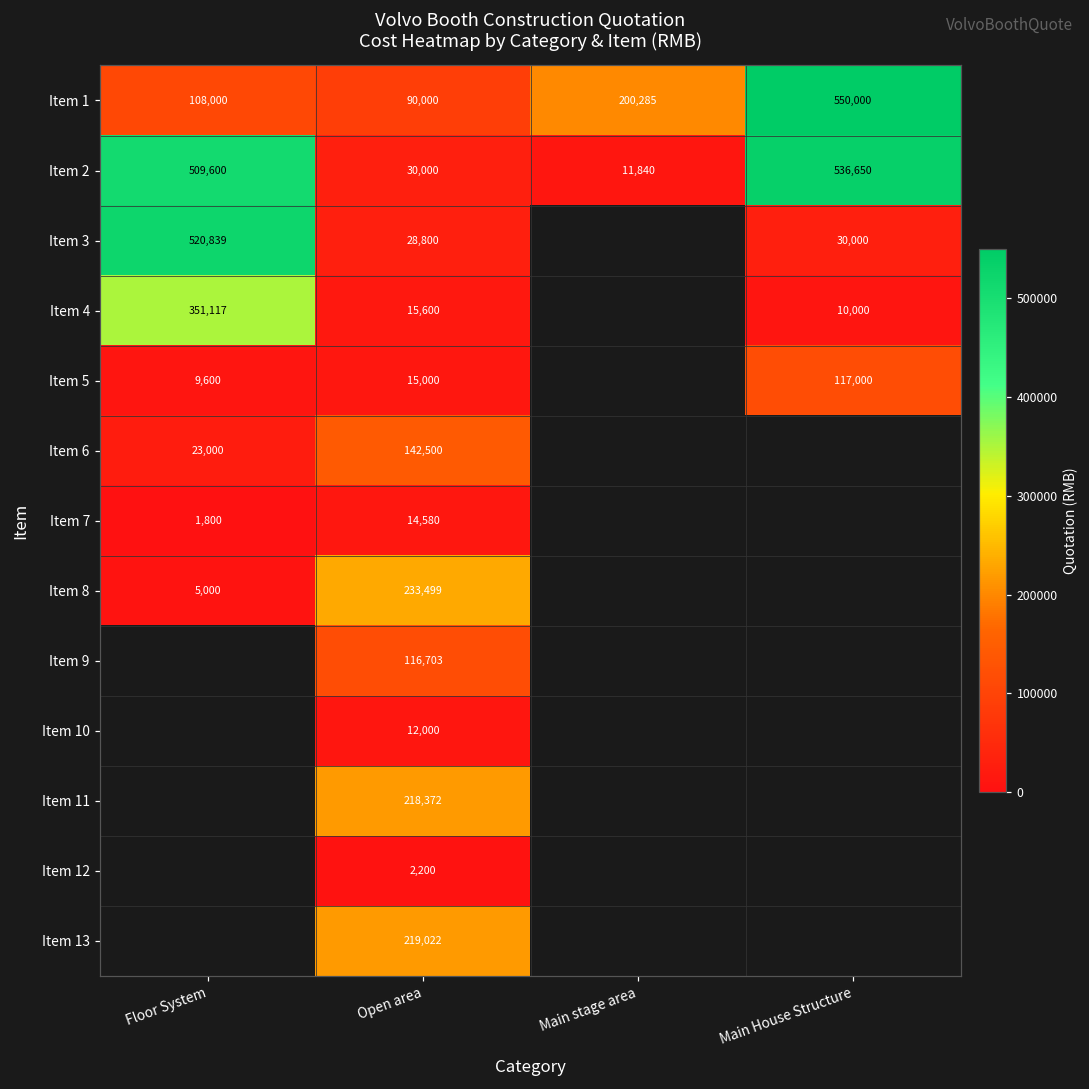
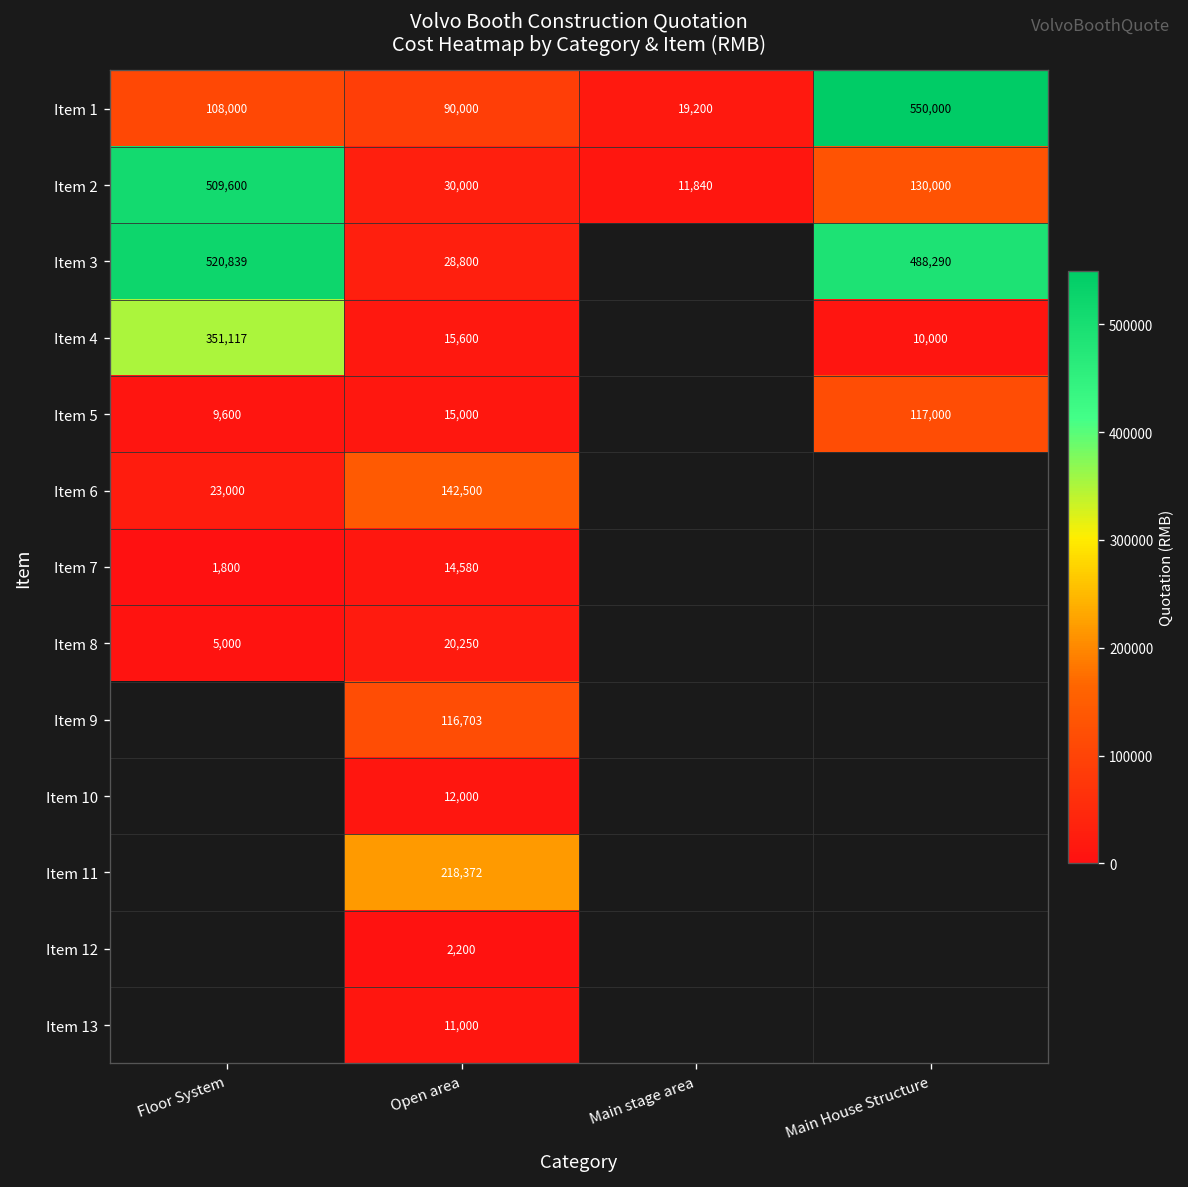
  {
    "Item 1": {
      "Floor System": "108,000",
      "Open area": "90,000",
-     "Main stage area": "200,285",
+     "Main stage area": "19,200",
      "Main House Structure": "550,000"
    },
    "Item 2": {
      "Floor System": "509,600",
      "Open area": "30,000",
      "Main stage area": "11,840",
-     "Main House Structure": "536,650"
+     "Main House Structure": "130,000"
    },
    "Item 3": {
      "Floor System": "520,839",
      "Open area": "28,800",
-     "Main House Structure": "30,000"
+     "Main House Structure": "488,290"
    },
    "Item 4": {
      "Floor System": "351,117",
      "Open area": "15,600",
      "Main House Structure": "10,000"
    },
    "Item 5": {
      "Floor System": "9,600",
      "Open area": "15,000",
      "Main House Structure": "117,000"
    },
    "Item 6": {
      "Floor System": "23,000",
      "Open area": "142,500"
    },
    "Item 7": {
      "Floor System": "1,800",
      "Open area": "14,580"
    },
    "Item 8": {
      "Floor System": "5,000",
-     "Open area": "233,499"
+     "Open area": "20,250"
    },
    "Item 9": {
      "Open area": "116,703"
    },
    "Item 10": {
      "Open area": "12,000"
    },
    "Item 11": {
      "Open area": "218,372"
    },
    "Item 12": {
      "Open area": "2,200"
    },
    "Item 13": {
-     "Open area": "219,022"
+     "Open area": "11,000"
    }
  }
